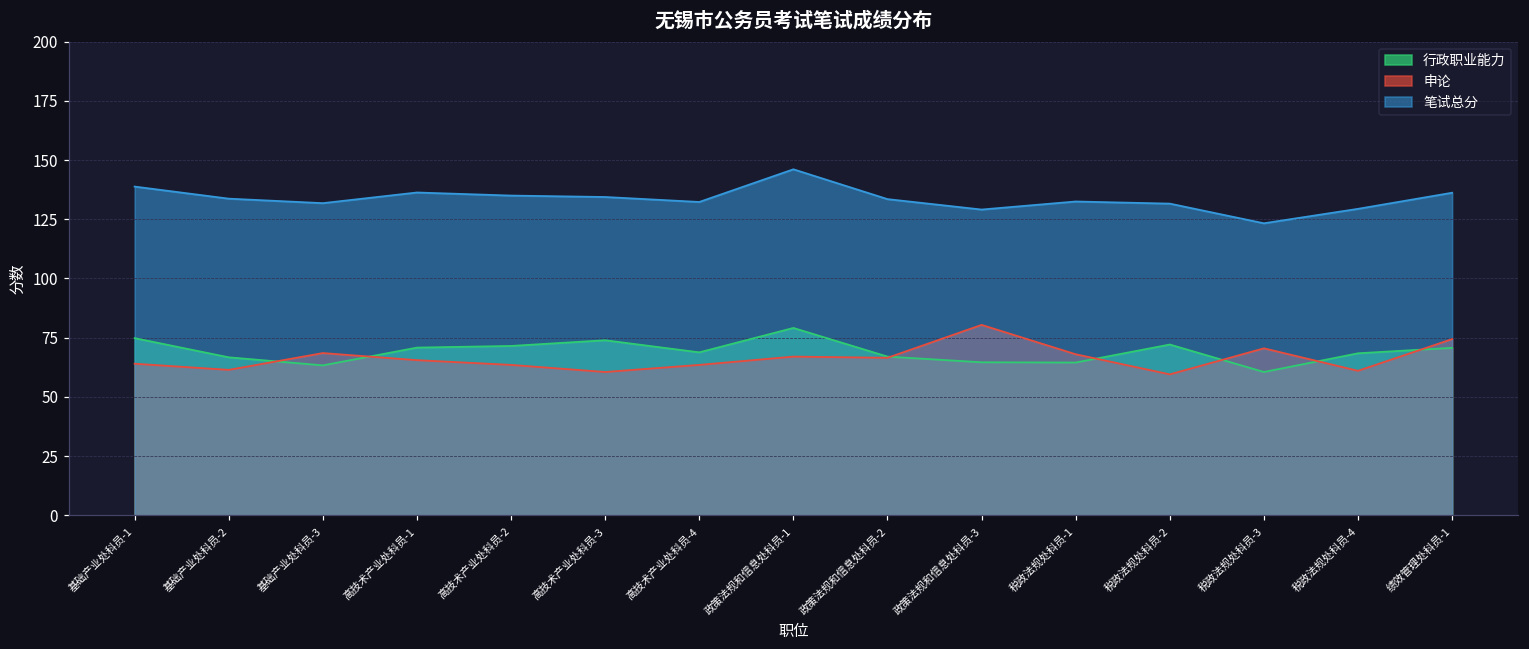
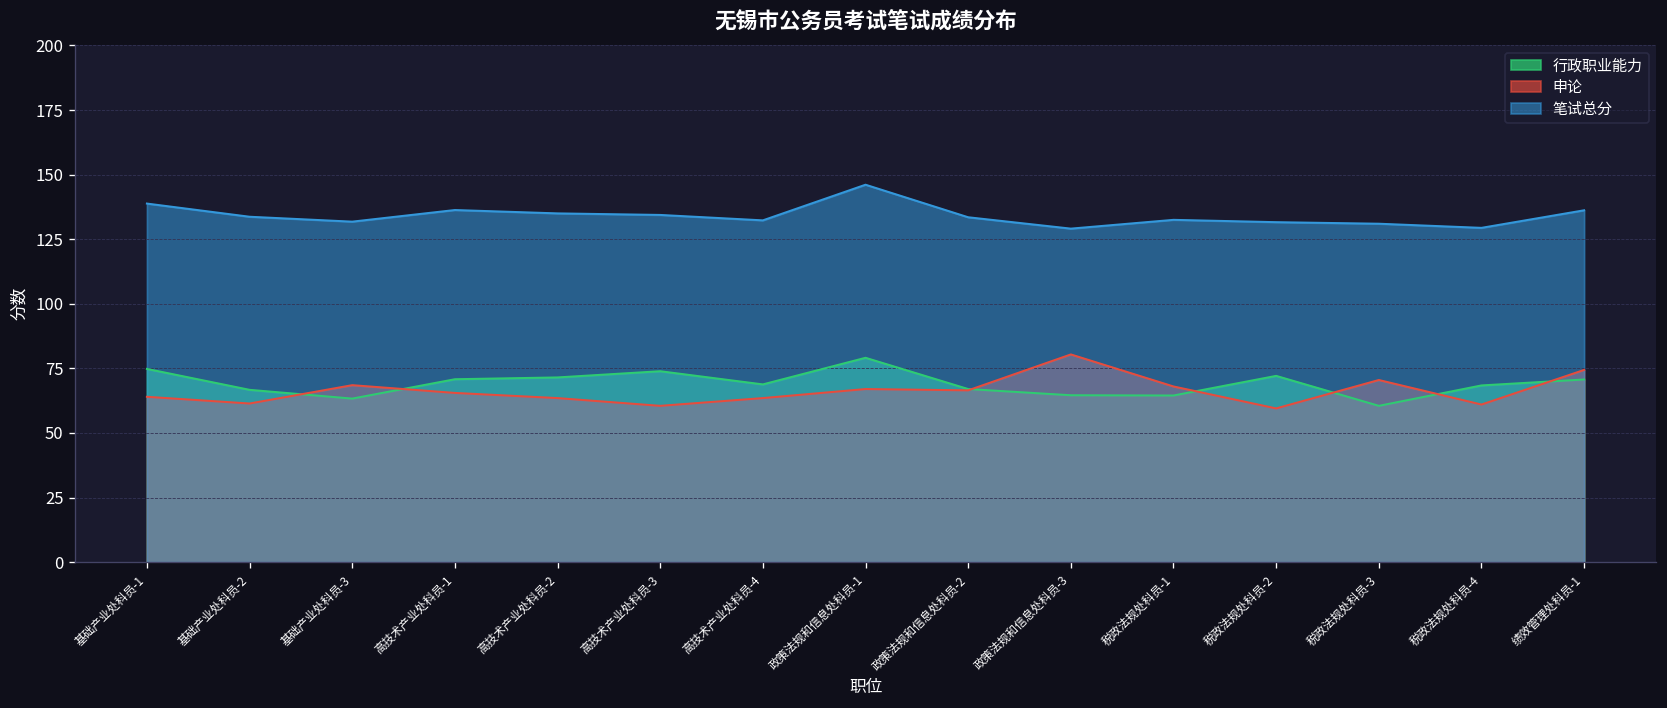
  {
    "行政职业能力": {
      "基础产业处科员-1": 75,
      "基础产业处科员-2": 67,
      "基础产业处科员-3": 63,
      "高技术产业处科员-1": 71,
      "高技术产业处科员-2": 72,
      "高技术产业处科员-3": 74,
      "高技术产业处科员-4": 69,
      "政策法规和信息处科员-1": 79,
      "政策法规和信息处科员-3": 65,
      "税政法规处科员-1": 65,
      "税政法规处科员-2": 72,
      "税政法规处科员-3": 61,
      "税政法规处科员-4": 68,
      "绩效管理处科员-1": 71
    },
    "申论": {
      "基础产业处科员-1": 64,
      "基础产业处科员-2": 61,
      "基础产业处科员-3": 69,
      "高技术产业处科员-1": 66,
      "高技术产业处科员-2": 64,
      "高技术产业处科员-3": 61,
      "高技术产业处科员-4": 64,
      "政策法规和信息处科员-1": 67,
      "政策法规和信息处科员-3": 80,
      "税政法规处科员-1": 68,
      "税政法规处科员-2": 60,
      "税政法规处科员-3": 71,
      "税政法规处科员-4": 61,
      "绩效管理处科员-1": 74
    },
    "笔试总分": {
      "基础产业处科员-1": 139,
      "基础产业处科员-2": 134,
      "基础产业处科员-3": 132,
      "高技术产业处科员-1": 136,
      "高技术产业处科员-2": 135,
      "高技术产业处科员-3": 134,
      "高技术产业处科员-4": 132,
      "政策法规和信息处科员-1": 146,
      "政策法规和信息处科员-2": 134,
      "政策法规和信息处科员-3": 129,
      "税政法规处科员-1": 133,
      "税政法规处科员-2": 132,
-     "税政法规处科员-3": 123,
+     "税政法规处科员-3": 131,
      "税政法规处科员-4": 129,
      "绩效管理处科员-1": 136
    }
  }
